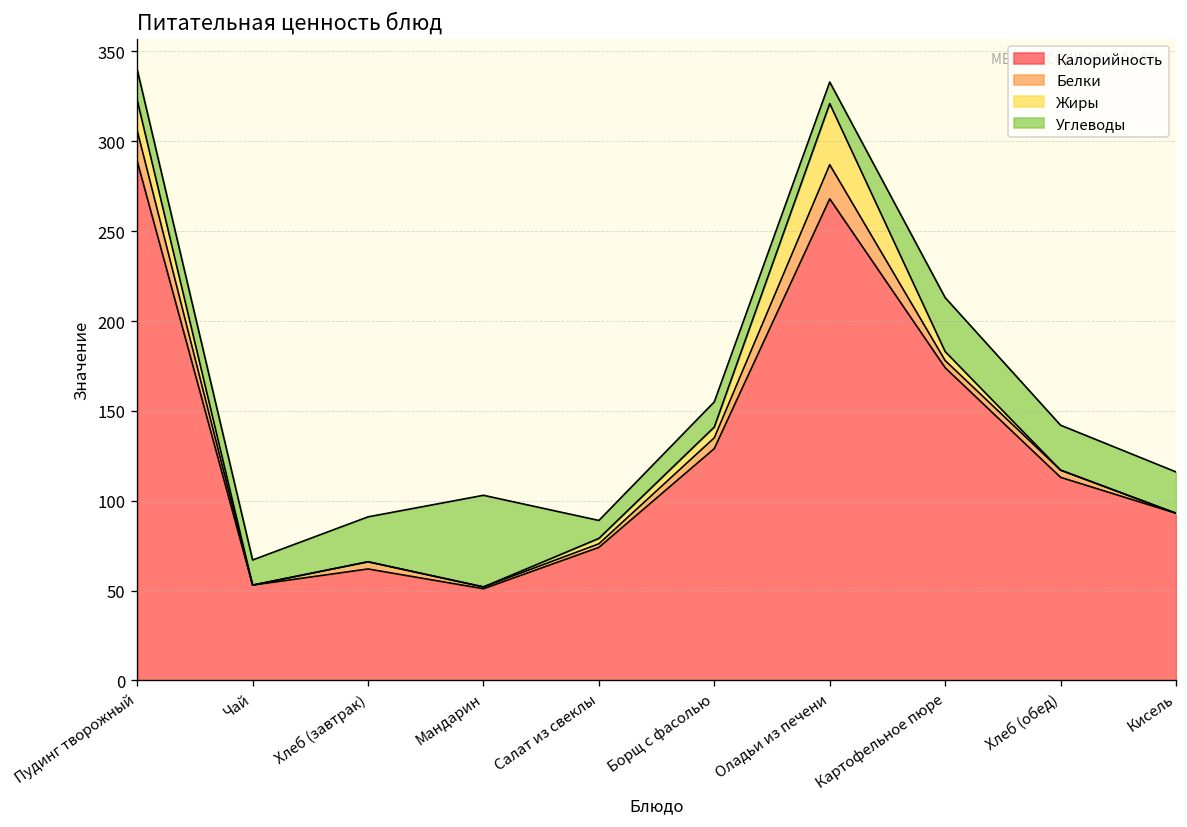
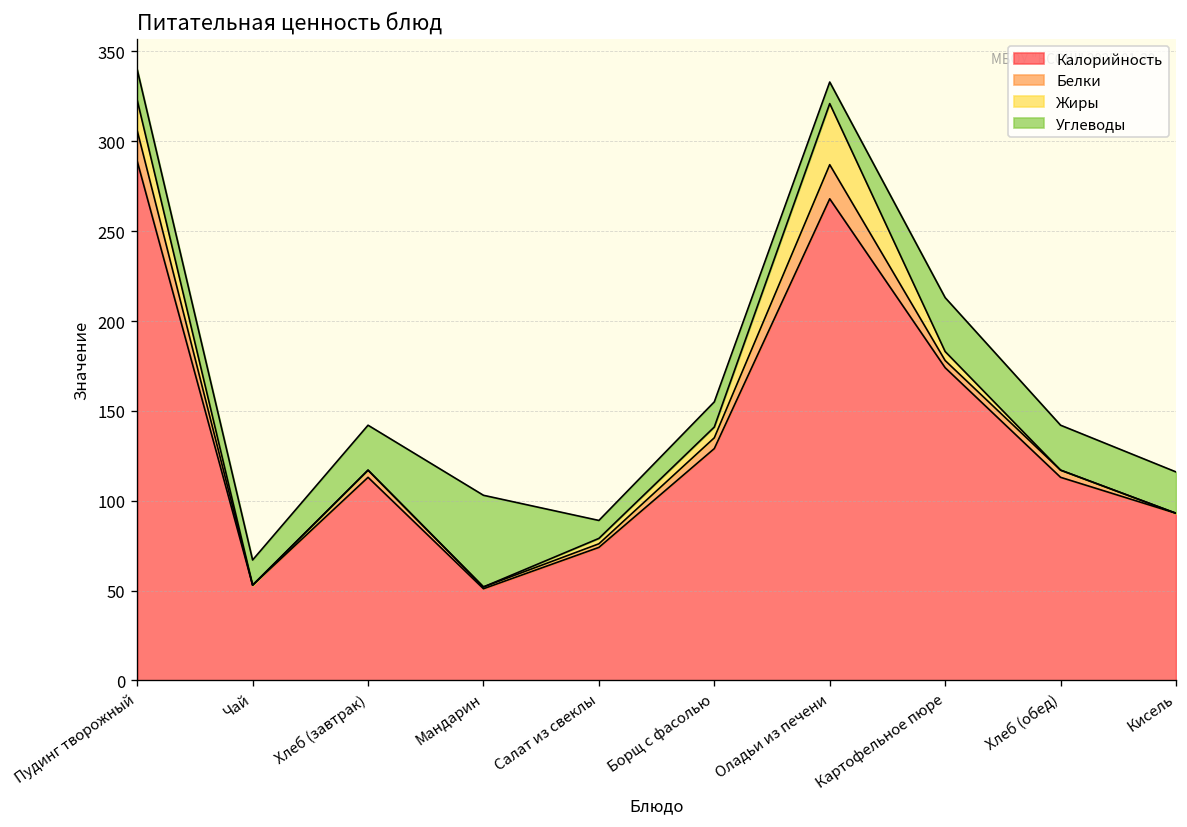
  {
    "Калорийность": {
      "Пудинг творожный": 289,
-     "Хлеб (завтрак)": 62,
+     "Хлеб (завтрак)": 113,
      "Салат из свеклы": 74,
      "Борщ с фасолью": 129,
      "Оладьи из печени": 268,
      "Картофельное пюре": 174,
      "Хлеб (обед)": 113
    },
    "Белки": {
      "Пудинг творожный": 17,
      "Салат из свеклы": 2,
      "Борщ с фасолью": 6,
      "Оладьи из печени": 19,
      "Картофельное пюре": 4
    },
    "Жиры": {
      "Пудинг творожный": 17,
      "Салат из свеклы": 3,
      "Борщ с фасолью": 6,
      "Оладьи из печени": 34,
      "Картофельное пюре": 5
    },
    "Углеводы": {
      "Пудинг творожный": 17,
      "Чай": 14,
      "Хлеб (завтрак)": 25,
      "Мандарин": 51,
      "Салат из свеклы": 10,
      "Борщ с фасолью": 14,
      "Оладьи из печени": 12,
      "Картофельное пюре": 30,
      "Хлеб (обед)": 25,
      "Кисель": 23
    }
  }
